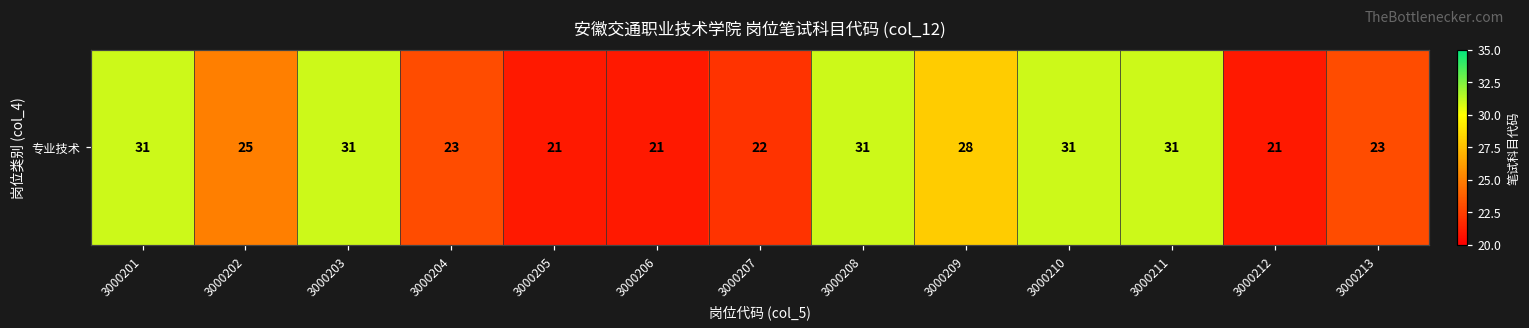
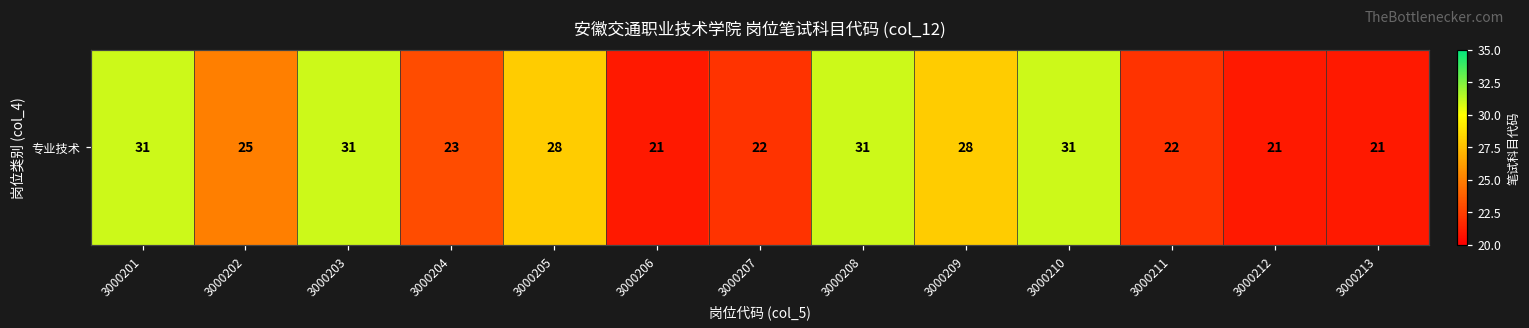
  {
    "专业技术": {
      "3000201": 31,
      "3000202": 25,
      "3000203": 31,
      "3000204": 23,
-     "3000205": 21,
+     "3000205": 28,
      "3000206": 21,
      "3000207": 22,
      "3000208": 31,
      "3000209": 28,
      "3000210": 31,
-     "3000211": 31,
+     "3000211": 22,
      "3000212": 21,
-     "3000213": 23
+     "3000213": 21
    }
  }
